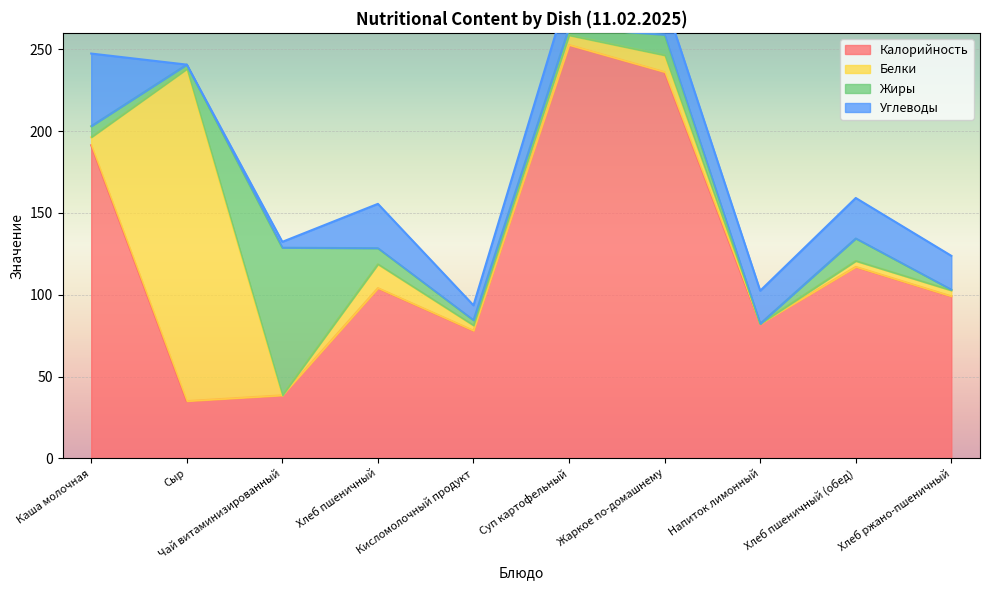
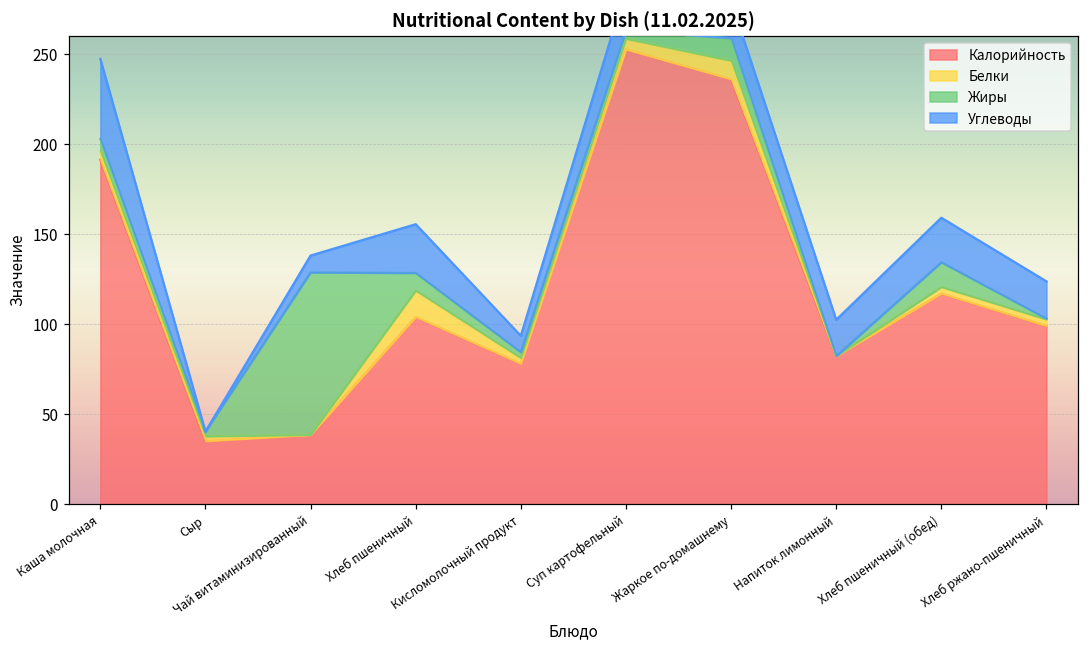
  {
    "Калорийность": {
      "Каша молочная": 191,
      "Сыр": 35,
      "Хлеб пшеничный": 104,
      "Кисломолочный продукт": 78,
      "Суп картофельный": 253,
      "Жаркое по-домашнему": 236,
      "Хлеб пшеничный (обед)": 117,
      "Хлеб ржано-пшеничный": 99
    },
    "Белки": {
      "Каша молочная": 5,
-     "Сыр": 203,
+     "Сыр": 3,
      "Хлеб пшеничный": 15,
      "Кисломолочный продукт": 3,
      "Суп картофельный": 6,
      "Жаркое по-домашнему": 10,
      "Хлеб пшеничный (обед)": 4
    },
    "Жиры": {
      "Каша молочная": 7,
      "Чай витаминизированный": 90,
      "Хлеб пшеничный": 10,
      "Кисломолочный продукт": 3,
      "Жаркое по-домашнему": 13,
      "Хлеб пшеничный (обед)": 14
    },
    "Углеводы": {
      "Каша молочная": 44,
-     "Чай витаминизированный": 4,
+     "Чай витаминизированный": 9,
      "Хлеб пшеничный": 27,
      "Кисломолочный продукт": 9,
      "Напиток лимонный": 20,
      "Хлеб пшеничный (обед)": 25,
      "Хлеб ржано-пшеничный": 21
    }
  }
